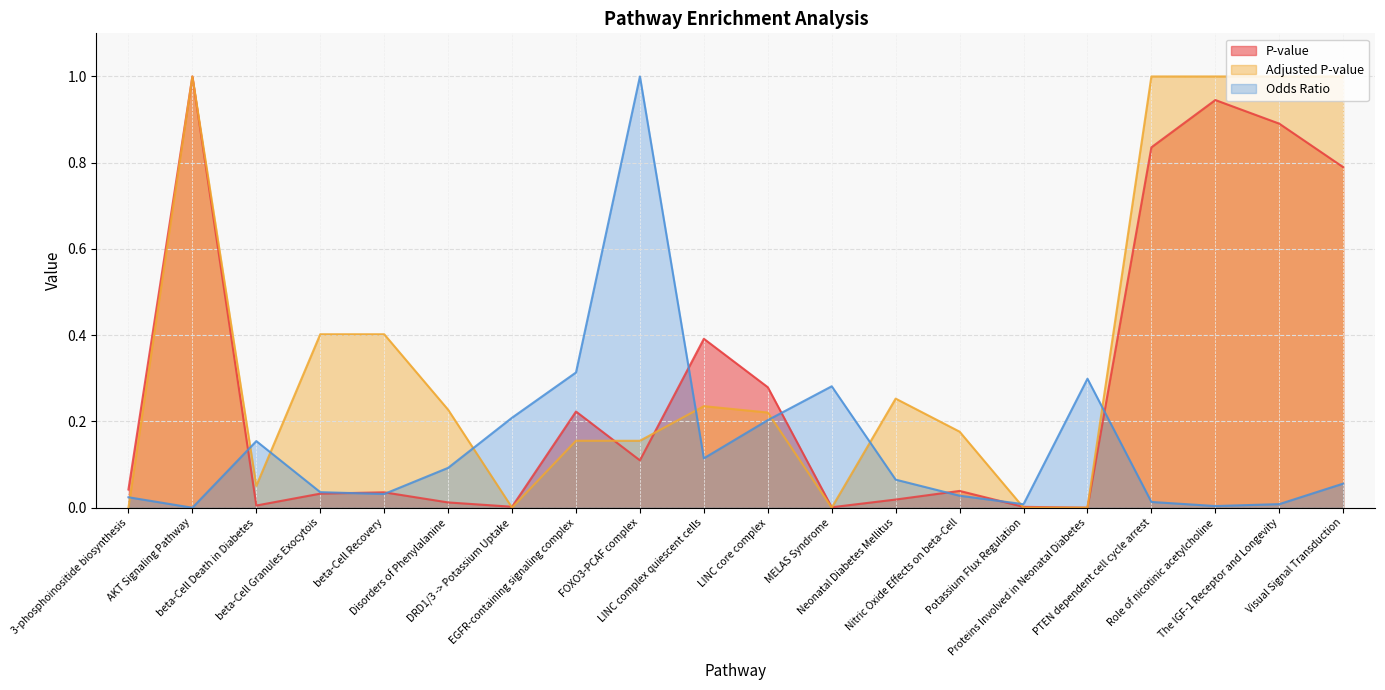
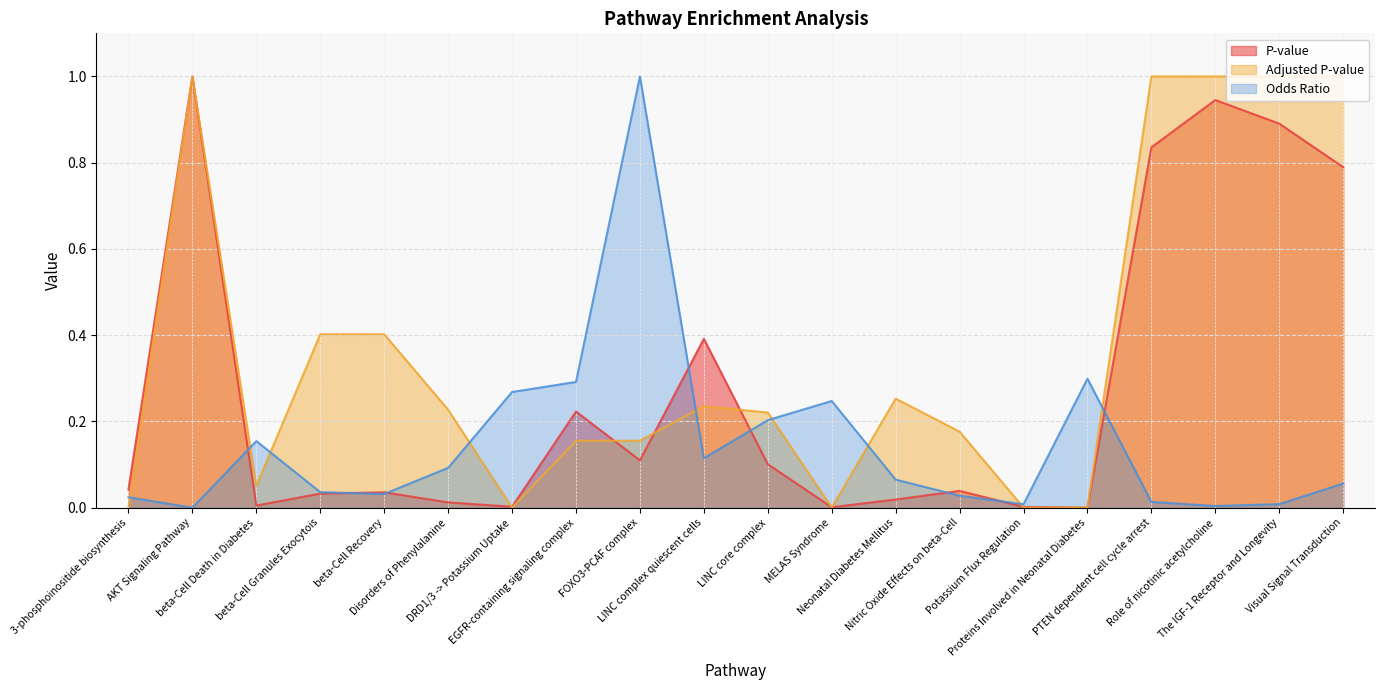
  {
    "P-value": {
      "3-phosphoinositide biosynthesis": 0.04,
      "beta-Cell Death in Diabetes": 0.01,
      "Disorders of Phenylalanine": 0.01,
      "EGFR-containing signaling complex": 0.22,
      "FOXO3-PCAF complex": 0.11,
      "LINC complex quiescent cells": 0.39,
-     "LINC core complex": 0.28,
+     "LINC core complex": 0.10,
      "Neonatal Diabetes Mellitus": 0.02,
      "Nitric Oxide Effects on beta-Cell": 0.04,
      "PTEN dependent cell cycle arrest": 0.84,
      "Role of nicotinic acetylcholine": 0.95,
      "The IGF-1 Receptor and Longevity": 0.89,
      "Visual Signal Transduction": 0.79
    },
    "Adjusted P-value": {
      "3-phosphoinositide biosynthesis": 0.00,
      "beta-Cell Death in Diabetes": 0.05,
      "beta-Cell Granules Exocytois": 0.40,
      "beta-Cell Recovery": 0.40,
      "Disorders of Phenylalanine": 0.23,
      "EGFR-containing signaling complex": 0.16,
      "FOXO3-PCAF complex": 0.16,
      "LINC complex quiescent cells": 0.24,
      "LINC core complex": 0.22,
      "Neonatal Diabetes Mellitus": 0.25,
      "Nitric Oxide Effects on beta-Cell": 0.18,
      "PTEN dependent cell cycle arrest": 1.00,
      "Role of nicotinic acetylcholine": 1.00
    },
    "Odds Ratio": {
      "3-phosphoinositide biosynthesis": 0.02,
      "AKT Signaling Pathway": 0.00,
      "beta-Cell Death in Diabetes": 0.15,
      "Disorders of Phenylalanine": 0.09,
-     "DRD1/3 -> Potassium Uptake": 0.21,
-     "EGFR-containing signaling complex": 0.31,
+     "DRD1/3 -> Potassium Uptake": 0.27,
+     "EGFR-containing signaling complex": 0.29,
      "FOXO3-PCAF complex": 1.00,
      "LINC complex quiescent cells": 0.11,
      "LINC core complex": 0.20,
-     "MELAS Syndrome": 0.28,
+     "MELAS Syndrome": 0.25,
      "Neonatal Diabetes Mellitus": 0.07,
      "Nitric Oxide Effects on beta-Cell": 0.03,
      "Potassium Flux Regulation": 0.01,
      "Proteins Involved in Neonatal Diabetes": 0.30,
      "PTEN dependent cell cycle arrest": 0.01,
      "Role of nicotinic acetylcholine": 0.00,
      "The IGF-1 Receptor and Longevity": 0.01,
      "Visual Signal Transduction": 0.06
    }
  }
